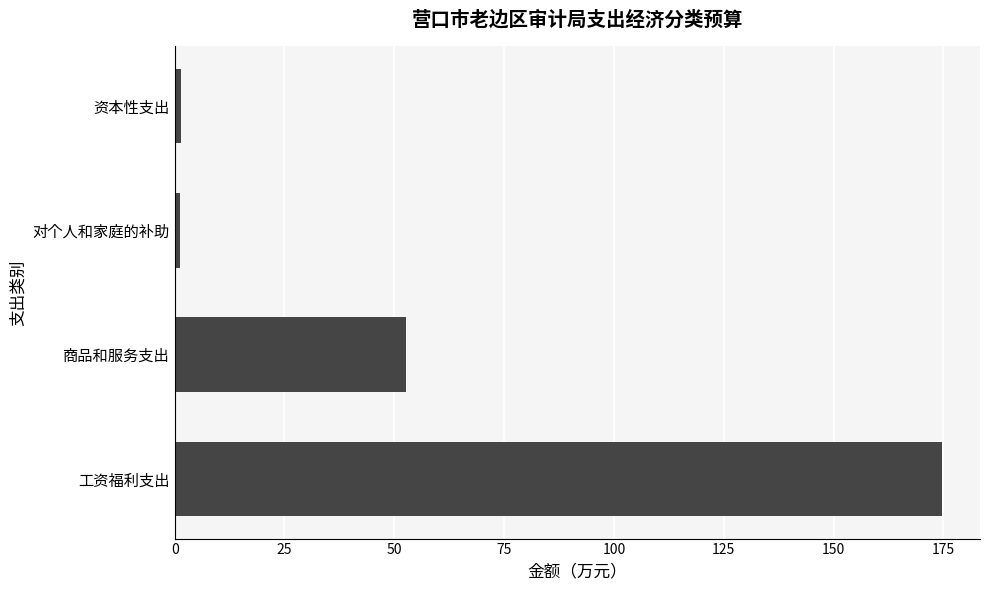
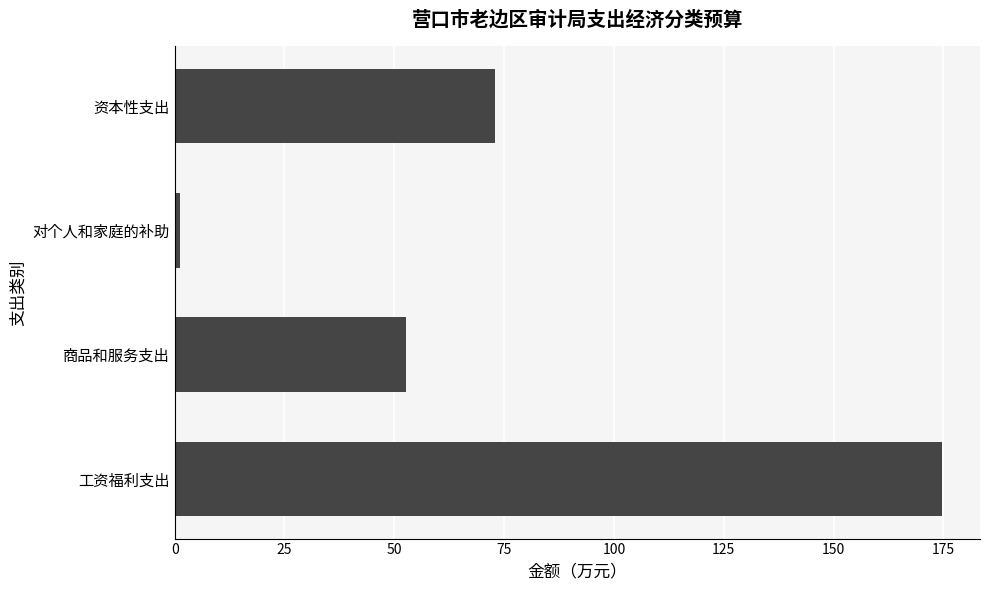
  {
-   "资本性支出": 1,
+   "资本性支出": 73,
    "对个人和家庭的补助": 1,
    "商品和服务支出": 53,
    "工资福利支出": 175
  }
